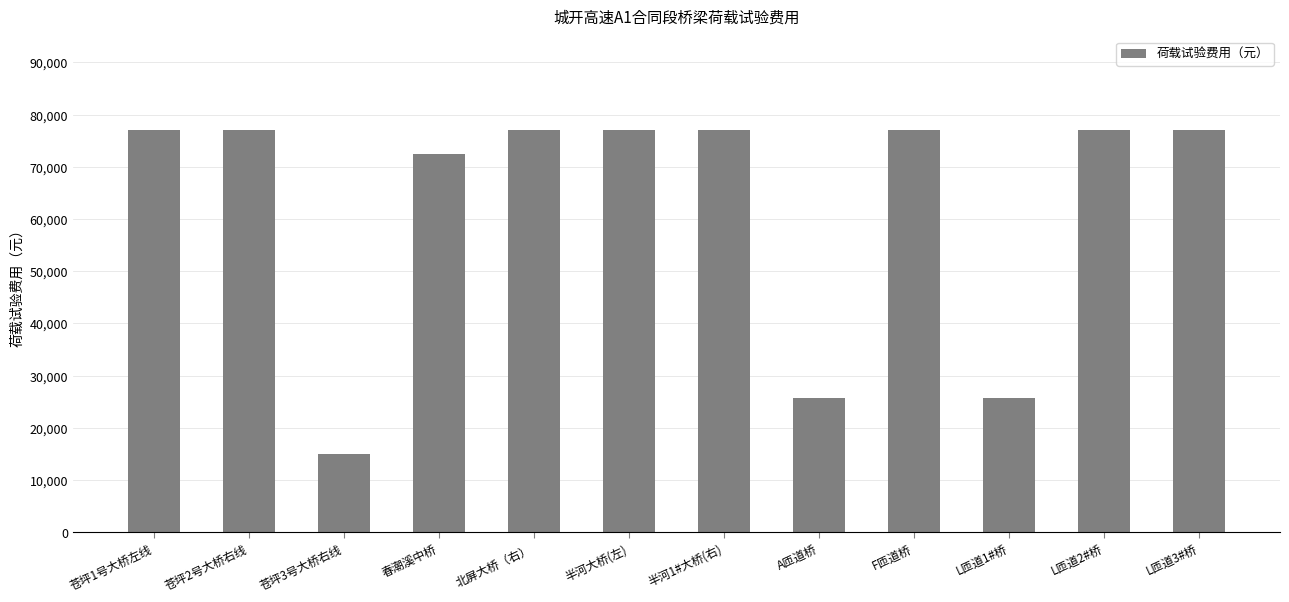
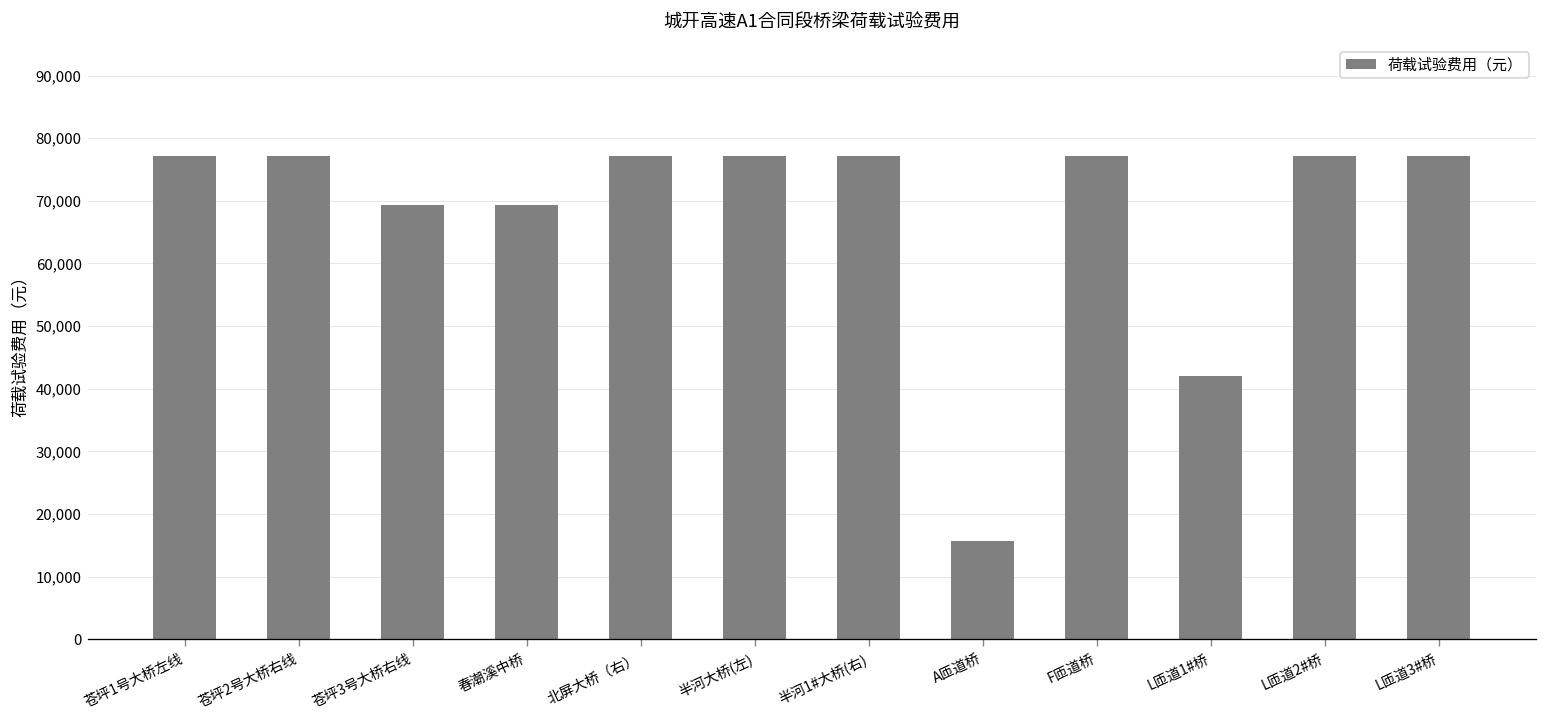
  {
    "苍坪1号大桥左线": "77,000",
    "苍坪2号大桥右线": "77,000",
-   "苍坪3号大桥右线": "15,000",
-   "春潮溪中桥": "72,000",
+   "苍坪3号大桥右线": "69,000",
+   "春潮溪中桥": "69,000",
    "北屏大桥（右）": "77,000",
    "半河大桥(左)": "77,000",
    "半河1#大桥(右)": "77,000",
-   "A匝道桥": "26,000",
+   "A匝道桥": "16,000",
    "F匝道桥": "77,000",
-   "L匝道1#桥": "26,000",
+   "L匝道1#桥": "42,000",
    "L匝道2#桥": "77,000",
    "L匝道3#桥": "77,000"
  }
